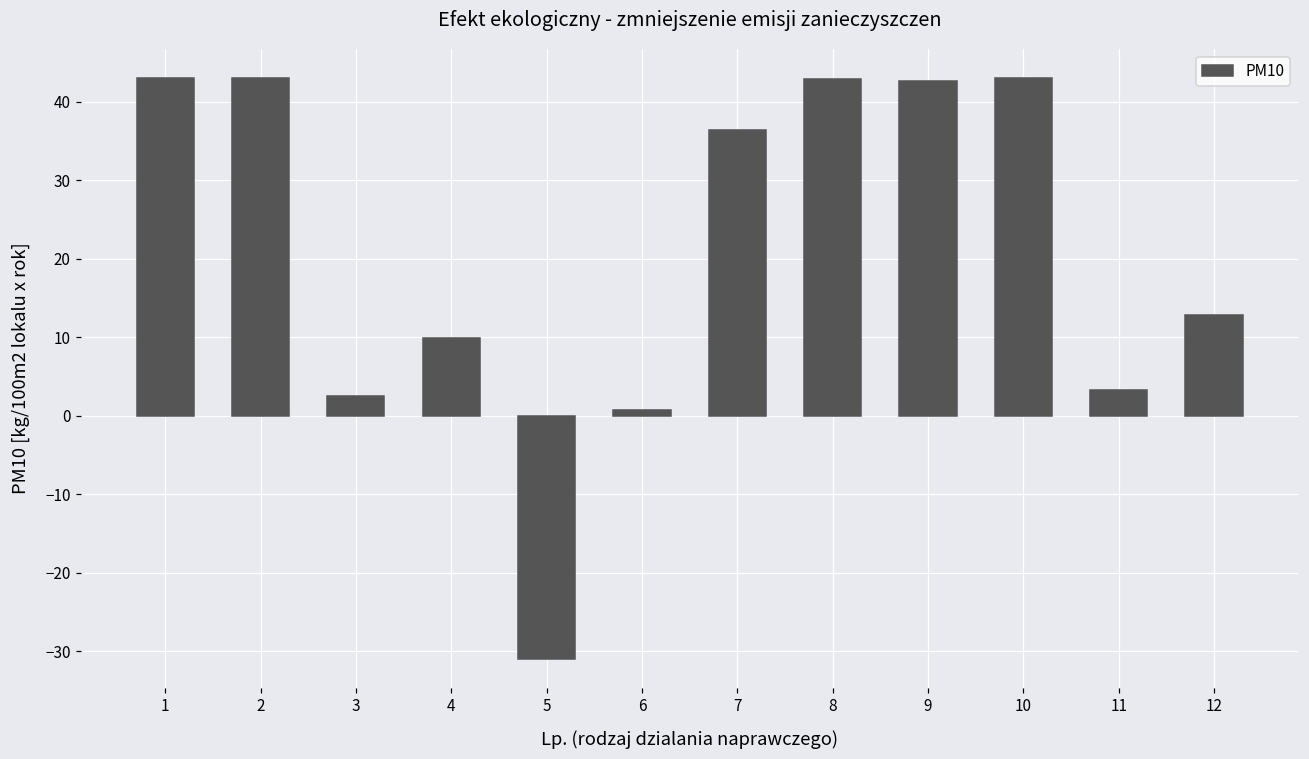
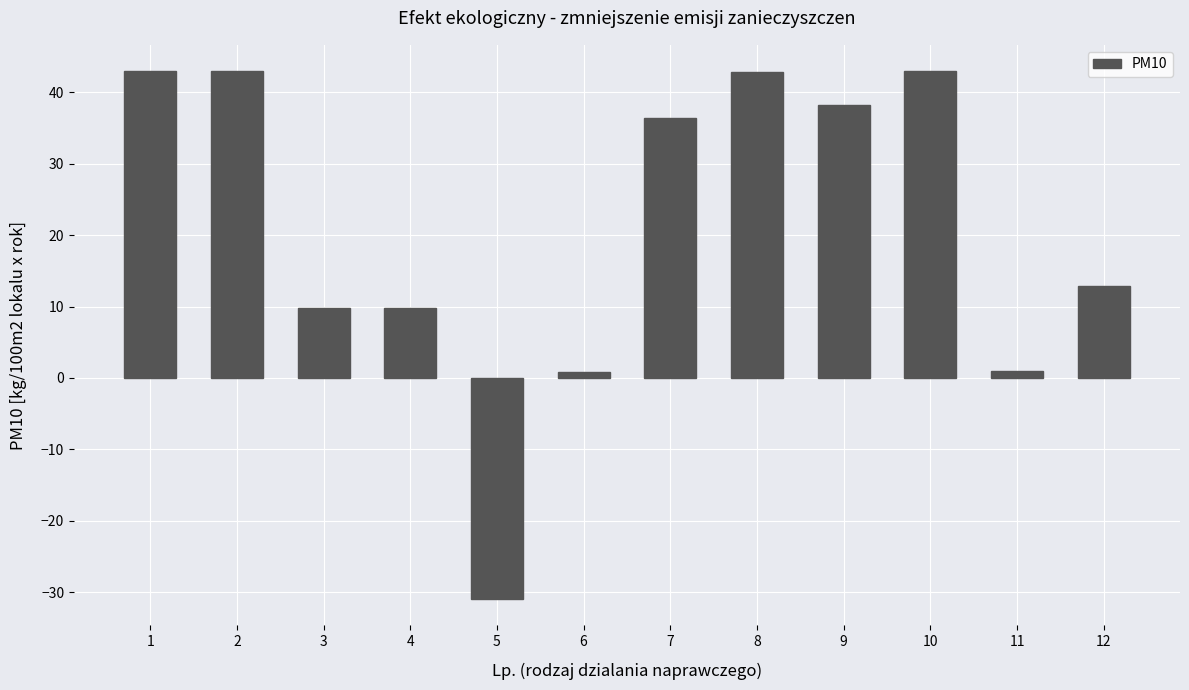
  {
    "1": 43,
    "2": 43,
-   "3": 3,
+   "3": 10,
    "4": 10,
    "5": -31,
    "6": 1,
    "7": 36,
    "8": 43,
-   "9": 43,
+   "9": 38,
    "10": 43,
-   "11": 3,
+   "11": 1,
    "12": 13
  }
